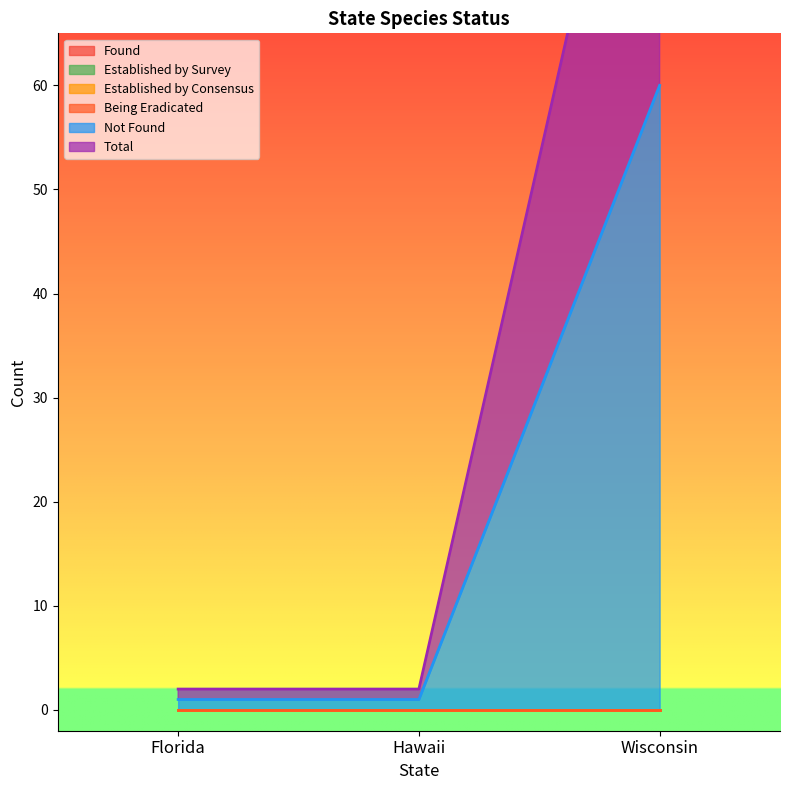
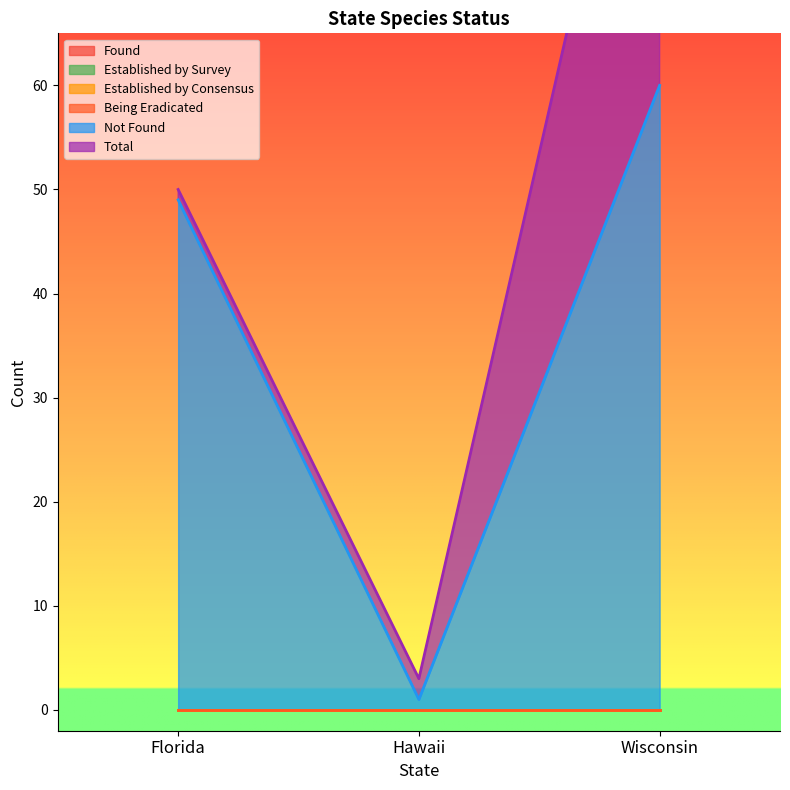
  {
    "Being Eradicated": {
      "Florida": 0,
      "Hawaii": 0,
      "Wisconsin": 0
    },
    "Not Found": {
-     "Florida": 1,
+     "Florida": 49,
      "Hawaii": 1,
      "Wisconsin": 60
    },
    "Total": {
      "Florida": 1,
-     "Hawaii": 1
+     "Hawaii": 2
    }
  }
